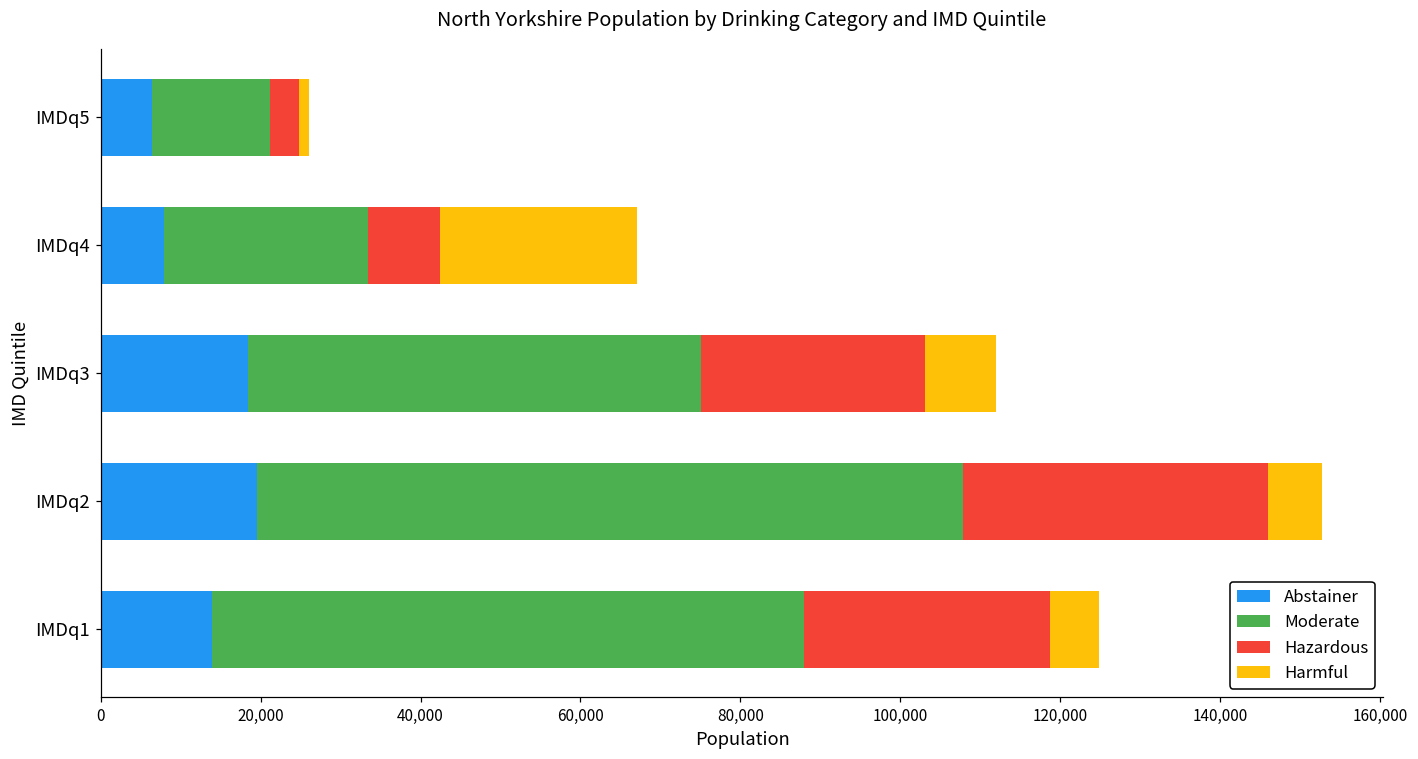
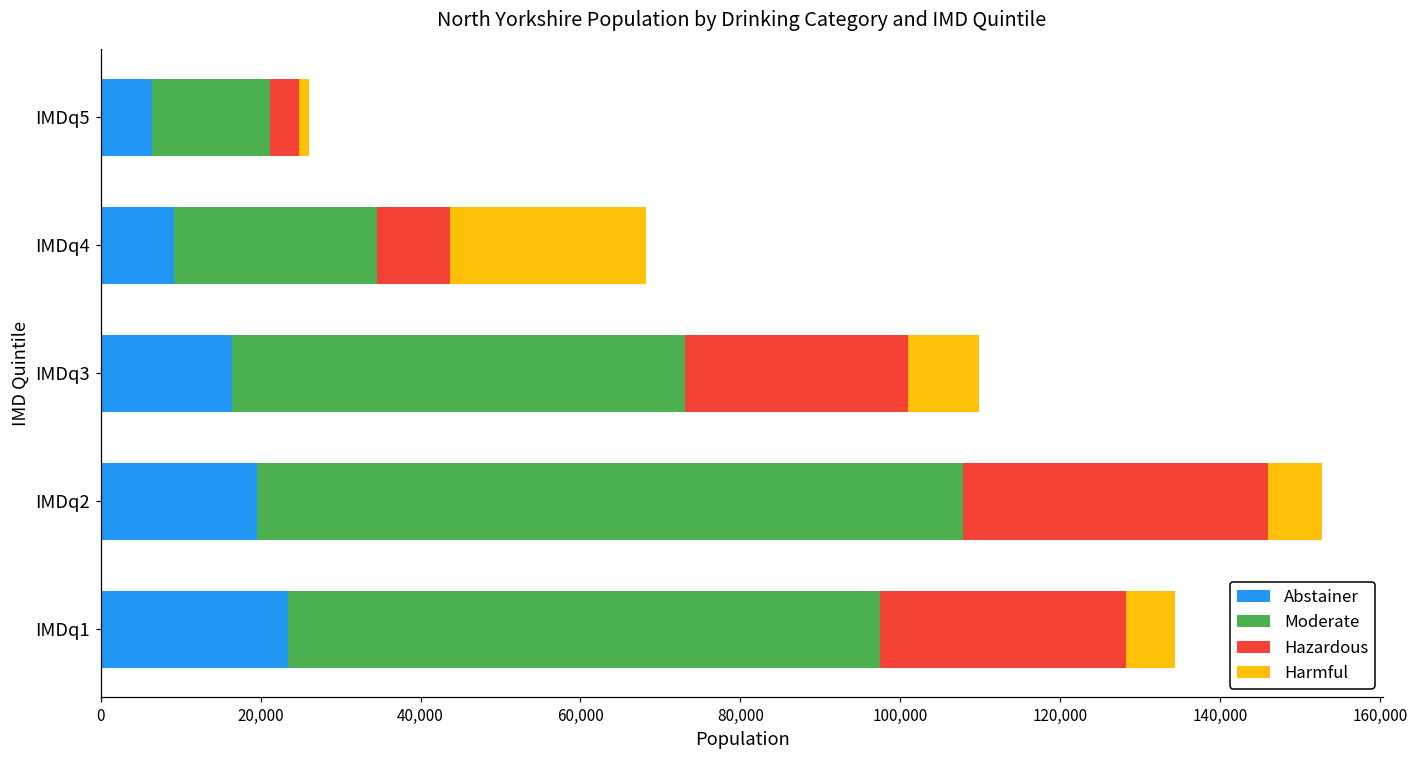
  {
    "Abstainer": {
      "IMDq5": "6,000",
-     "IMDq4": "8,000",
-     "IMDq3": "18,000",
+     "IMDq4": "9,000",
+     "IMDq3": "16,000",
      "IMDq2": "19,000",
-     "IMDq1": "14,000"
+     "IMDq1": "23,000"
    },
    "Moderate": {
      "IMDq5": "15,000",
      "IMDq4": "25,000",
      "IMDq3": "57,000",
      "IMDq2": "88,000",
      "IMDq1": "74,000"
    },
    "Hazardous": {
      "IMDq5": "4,000",
      "IMDq4": "9,000",
      "IMDq3": "28,000",
      "IMDq2": "38,000",
      "IMDq1": "31,000"
    },
    "Harmful": {
      "IMDq5": "1,000",
      "IMDq4": "25,000",
      "IMDq3": "9,000",
      "IMDq2": "7,000",
      "IMDq1": "6,000"
    }
  }
